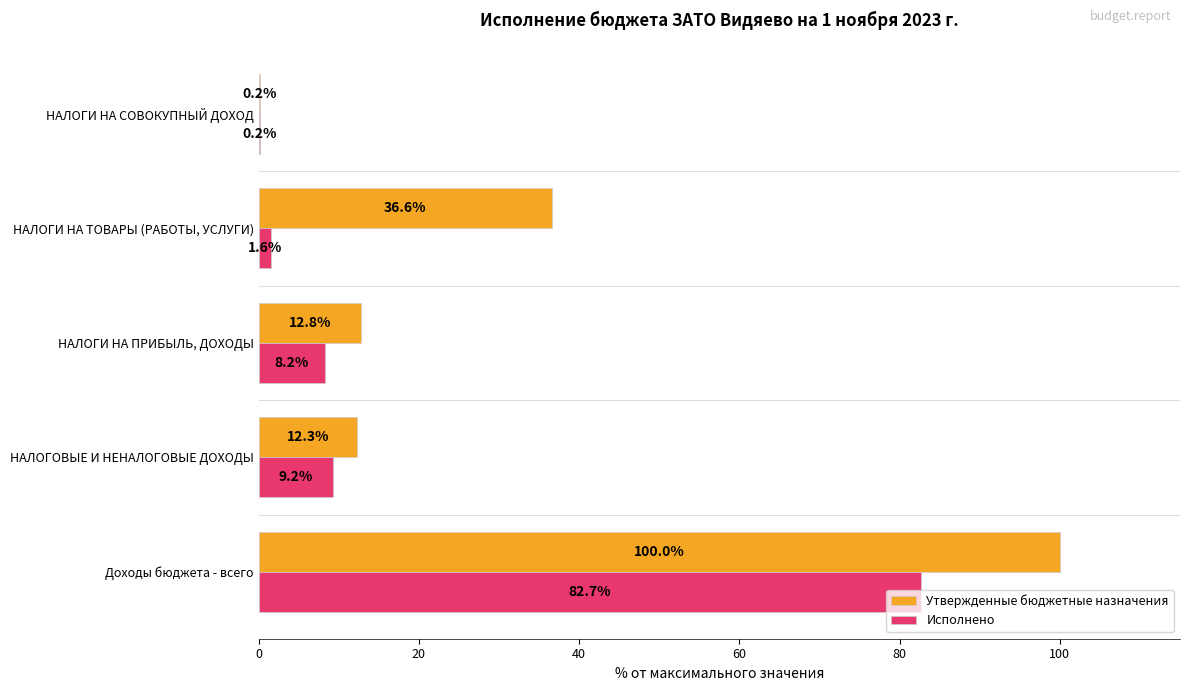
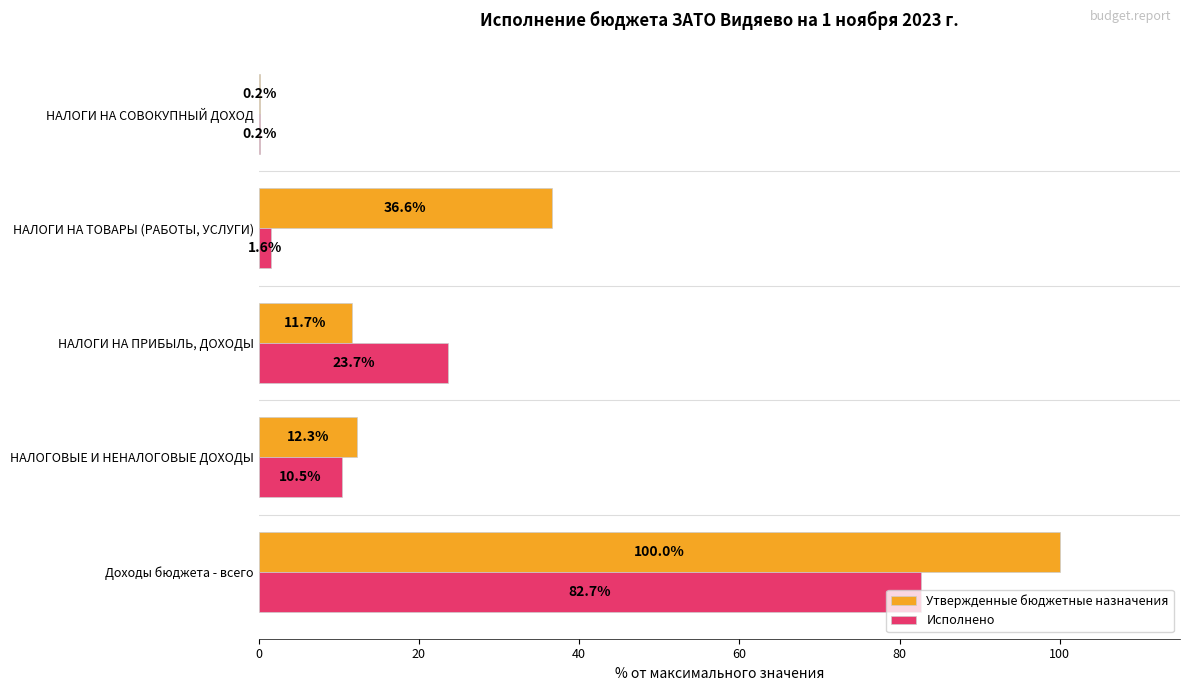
  {
    "Утвержденные бюджетные назначения": {
      "НАЛОГИ НА СОВОКУПНЫЙ ДОХОД": "0.2%",
      "НАЛОГИ НА ТОВАРЫ (РАБОТЫ, УСЛУГИ)": "36.6%",
-     "НАЛОГИ НА ПРИБЫЛЬ, ДОХОДЫ": "12.8%",
+     "НАЛОГИ НА ПРИБЫЛЬ, ДОХОДЫ": "11.7%",
      "НАЛОГОВЫЕ И НЕНАЛОГОВЫЕ ДОХОДЫ": "12.3%",
      "Доходы бюджета - всего": "100.0%"
    },
    "Исполнено": {
      "НАЛОГИ НА СОВОКУПНЫЙ ДОХОД": "0.2%",
      "НАЛОГИ НА ТОВАРЫ (РАБОТЫ, УСЛУГИ)": "1.6%",
-     "НАЛОГИ НА ПРИБЫЛЬ, ДОХОДЫ": "8.2%",
-     "НАЛОГОВЫЕ И НЕНАЛОГОВЫЕ ДОХОДЫ": "9.2%"
+     "НАЛОГИ НА ПРИБЫЛЬ, ДОХОДЫ": "23.7%",
+     "НАЛОГОВЫЕ И НЕНАЛОГОВЫЕ ДОХОДЫ": "10.5%"
    }
  }
